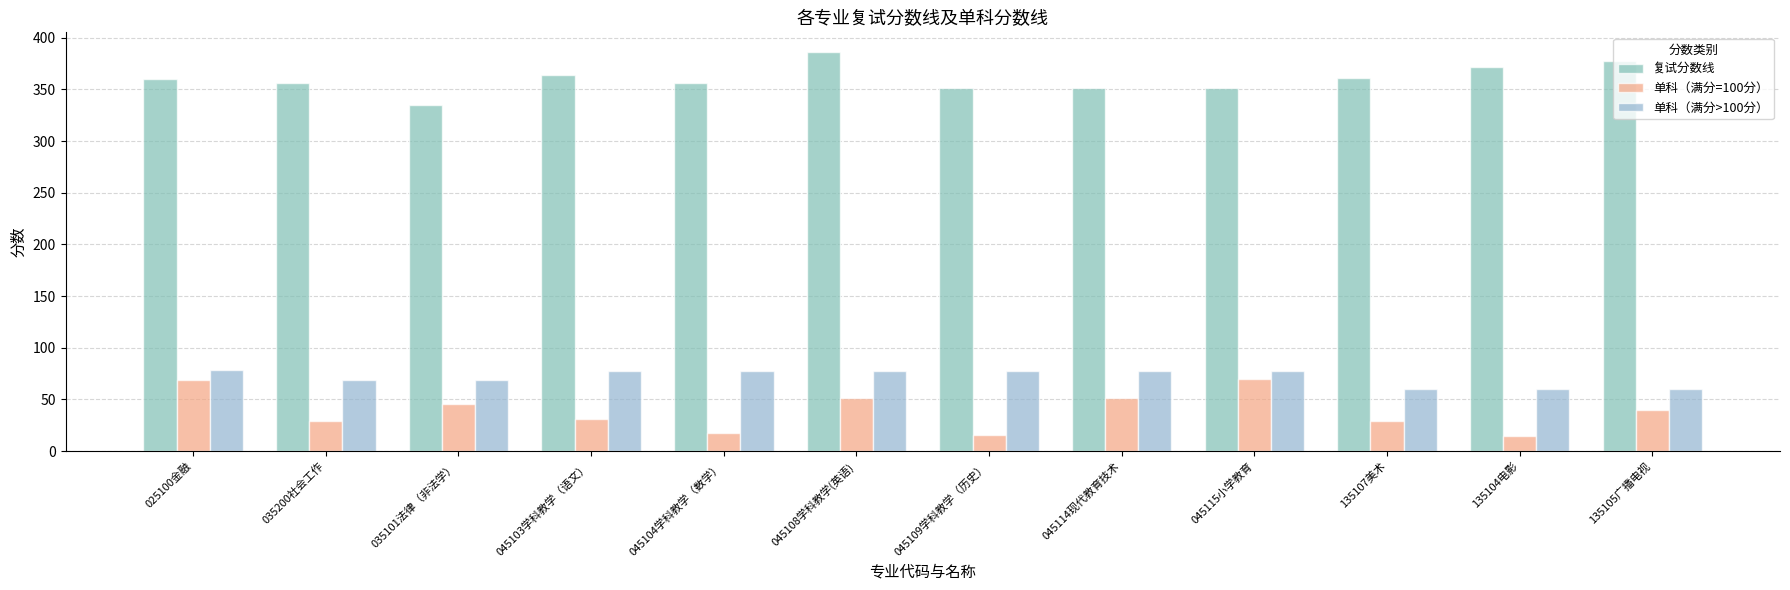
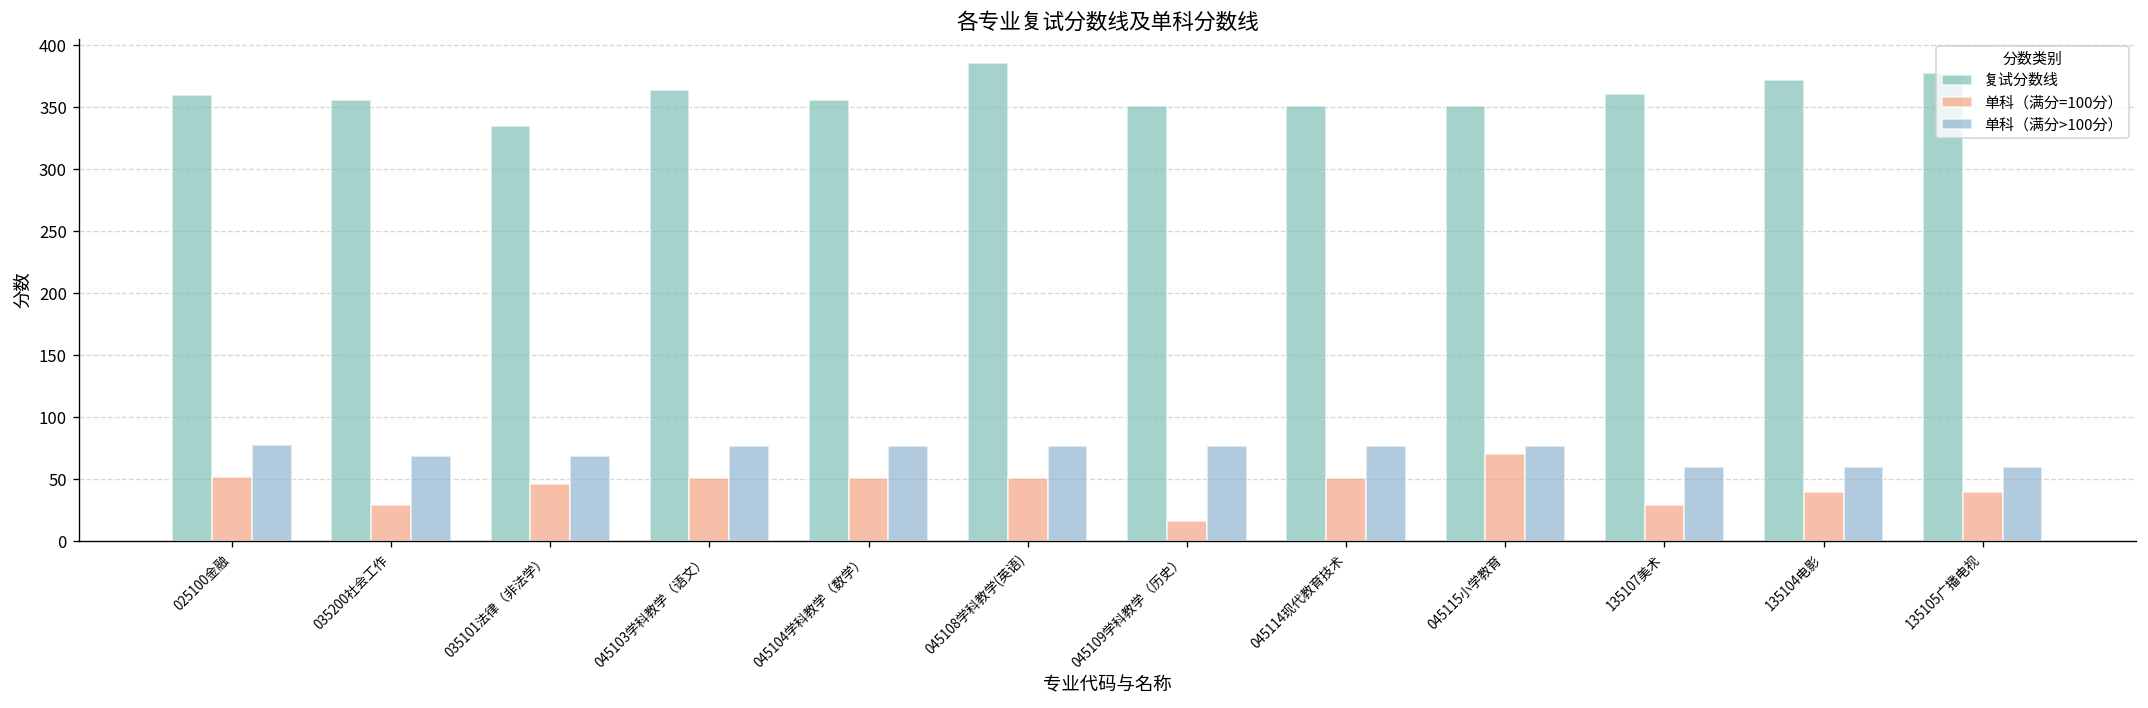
  {
    "单科（满分=100分）": {
-     "025100金融": 69,
+     "025100金融": 52,
      "035200社会工作": 29,
      "035101法律（非法学）": 46,
-     "045103学科教学（语文）": 31,
-     "045104学科教学（数学）": 17,
+     "045103学科教学（语文）": 51,
+     "045104学科教学（数学）": 51,
      "045108学科教学(英语)": 51,
      "045109学科教学（历史）": 16,
      "045114现代教育技术": 51,
      "045115小学教育": 70,
      "135107美术": 29,
-     "135104电影": 15,
+     "135104电影": 40,
      "135105广播电视": 40
    }
  }
